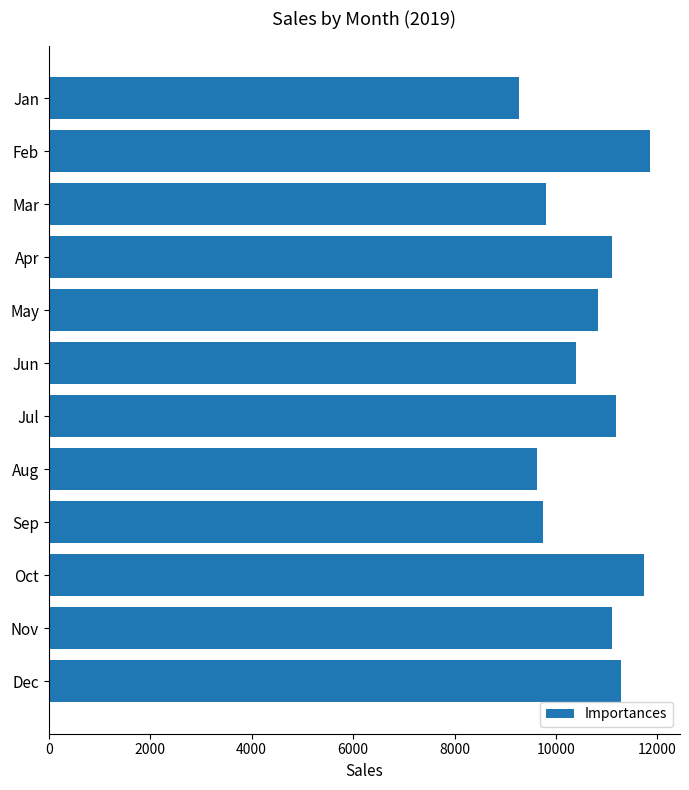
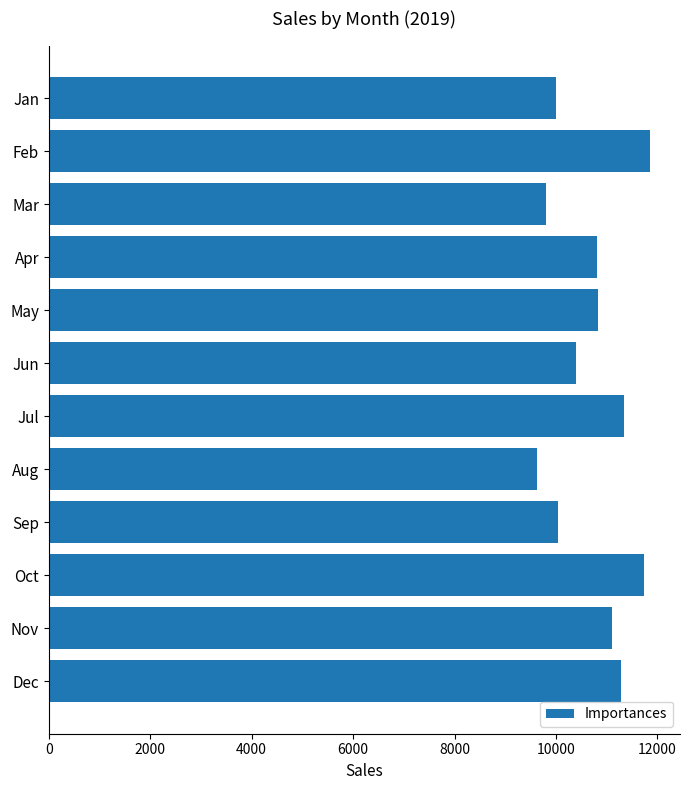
  {
-   "Jan": 9300,
+   "Jan": 10000,
    "Feb": 11800,
    "Mar": 9800,
-   "Apr": 11100,
+   "Apr": 10800,
    "May": 10800,
    "Jun": 10400,
-   "Jul": 11200,
+   "Jul": 11300,
    "Aug": 9600,
-   "Sep": 9700,
+   "Sep": 10000,
    "Oct": 11700,
    "Nov": 11100,
    "Dec": 11300
  }
